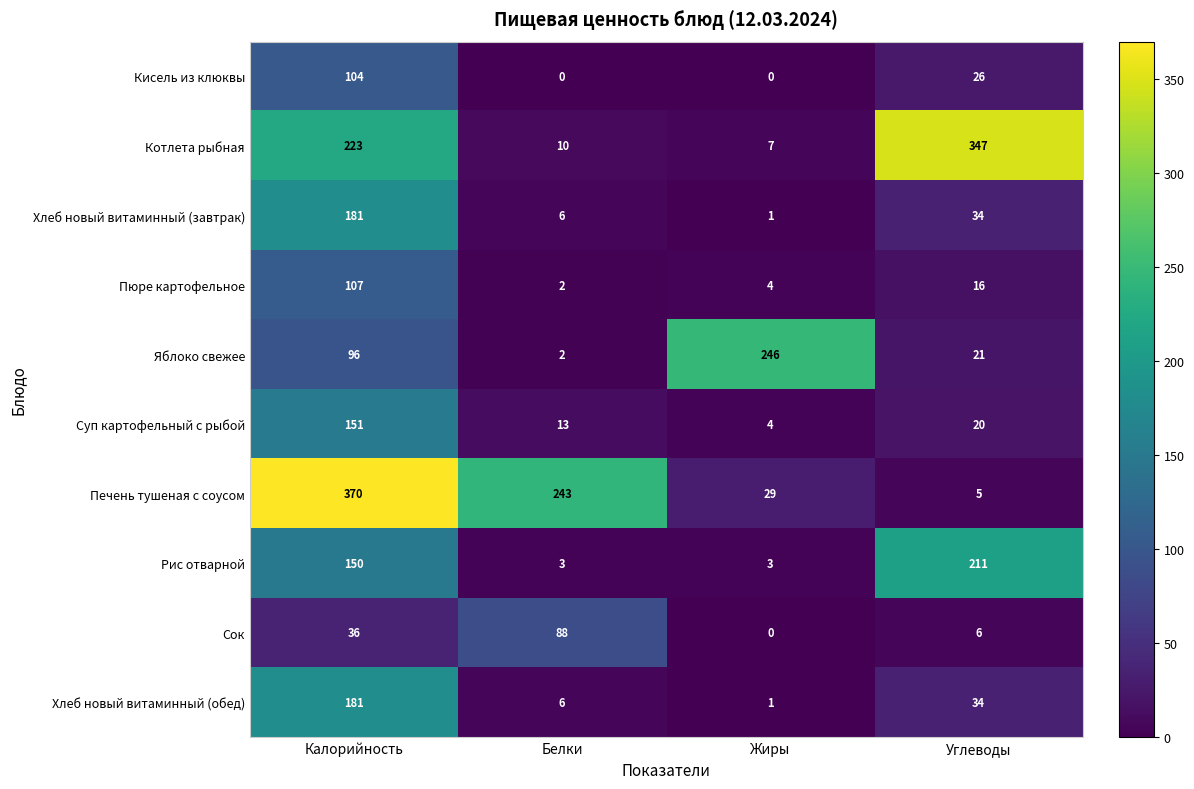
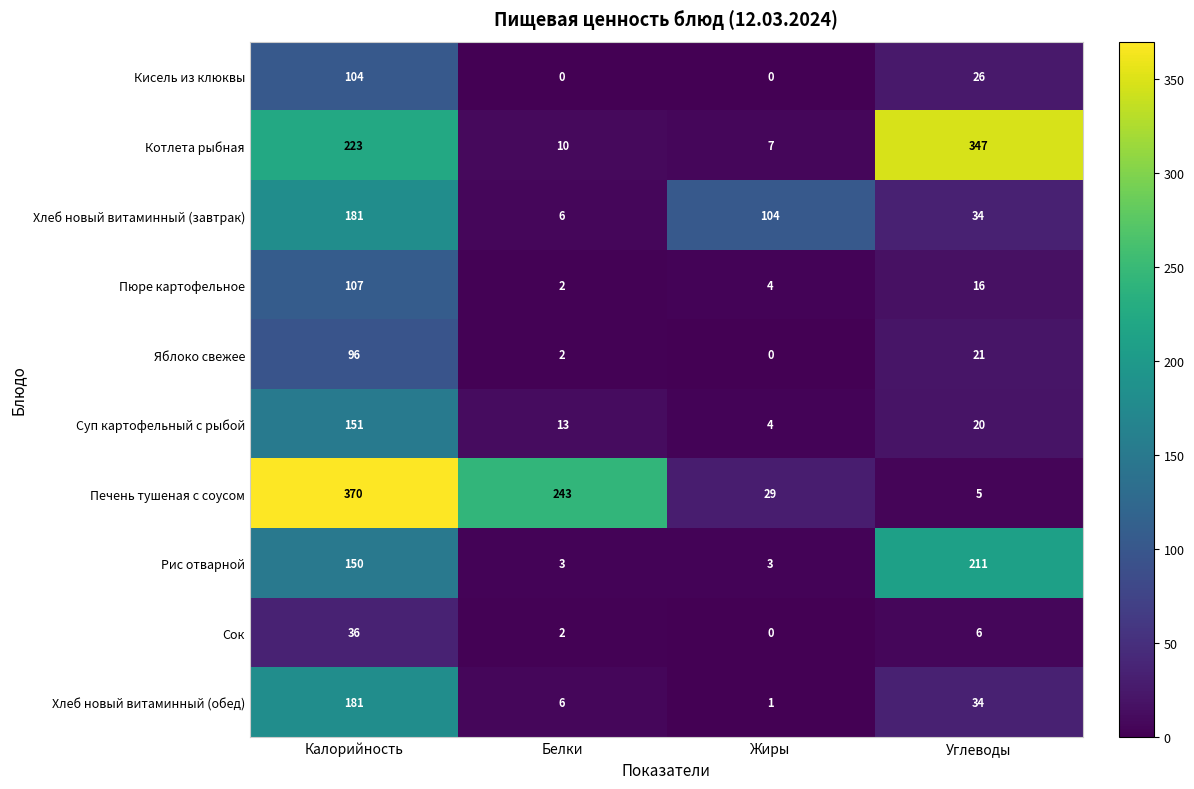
  {
    "Кисель из клюквы": {
      "Калорийность": 104,
      "Белки": 0,
      "Жиры": 0,
      "Углеводы": 26
    },
    "Котлета рыбная": {
      "Калорийность": 223,
      "Белки": 10,
      "Жиры": 7,
      "Углеводы": 347
    },
    "Хлеб новый витаминный (завтрак)": {
      "Калорийность": 181,
      "Белки": 6,
-     "Жиры": 1,
+     "Жиры": 104,
      "Углеводы": 34
    },
    "Пюре картофельное": {
      "Калорийность": 107,
      "Белки": 2,
      "Жиры": 4,
      "Углеводы": 16
    },
    "Яблоко свежее": {
      "Калорийность": 96,
      "Белки": 2,
-     "Жиры": 246,
+     "Жиры": 0,
      "Углеводы": 21
    },
    "Суп картофельный с рыбой": {
      "Калорийность": 151,
      "Белки": 13,
      "Жиры": 4,
      "Углеводы": 20
    },
    "Печень тушеная с соусом": {
      "Калорийность": 370,
      "Белки": 243,
      "Жиры": 29,
      "Углеводы": 5
    },
    "Рис отварной": {
      "Калорийность": 150,
      "Белки": 3,
      "Жиры": 3,
      "Углеводы": 211
    },
    "Сок": {
      "Калорийность": 36,
-     "Белки": 88,
+     "Белки": 2,
      "Жиры": 0,
      "Углеводы": 6
    },
    "Хлеб новый витаминный (обед)": {
      "Калорийность": 181,
      "Белки": 6,
      "Жиры": 1,
      "Углеводы": 34
    }
  }
